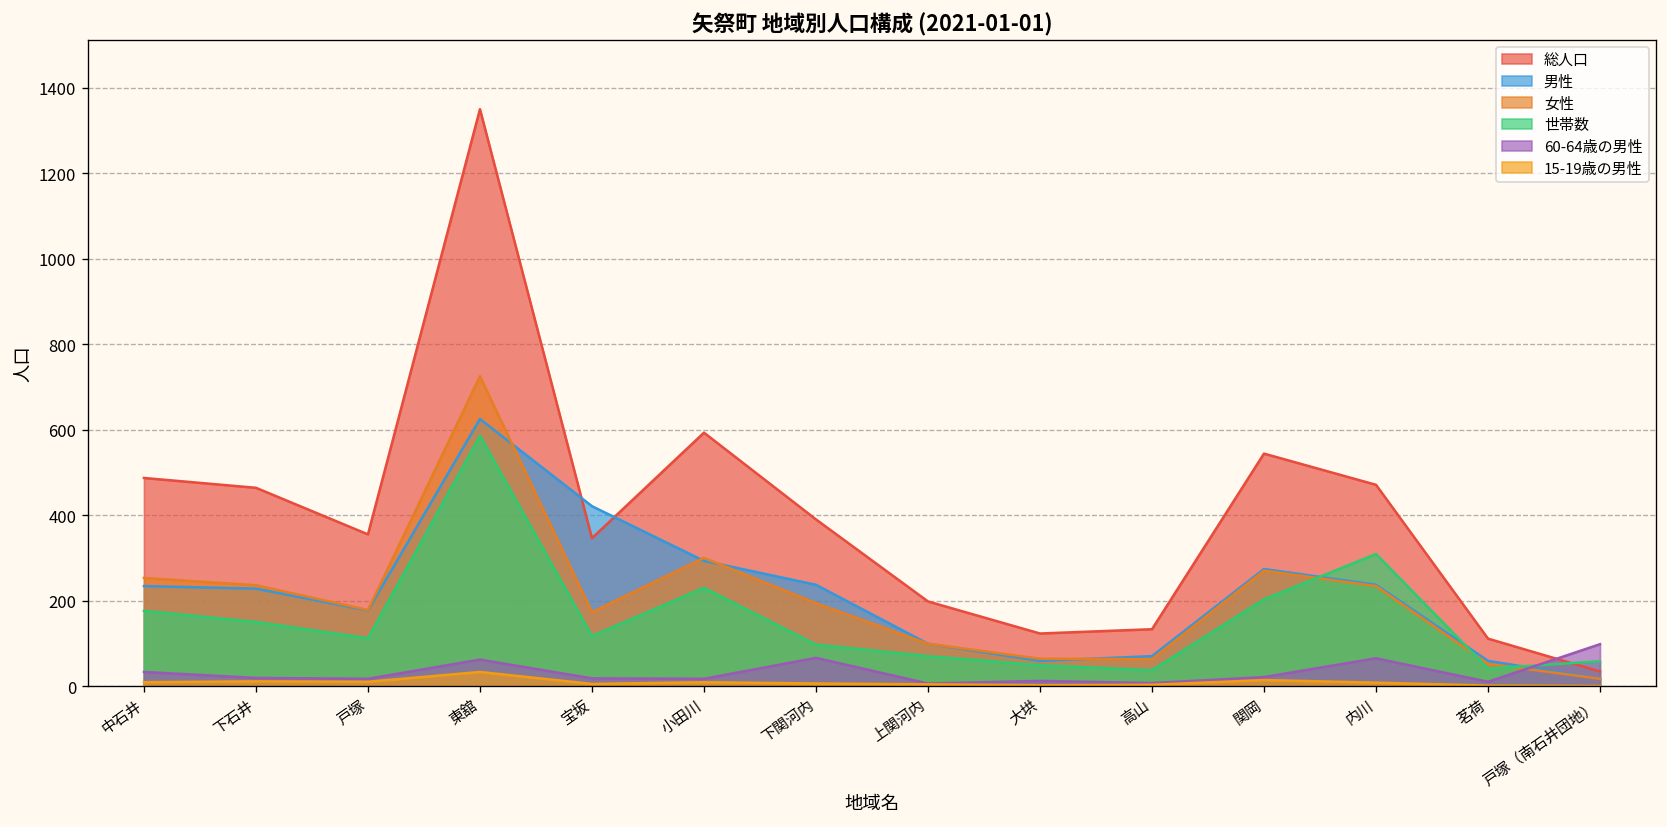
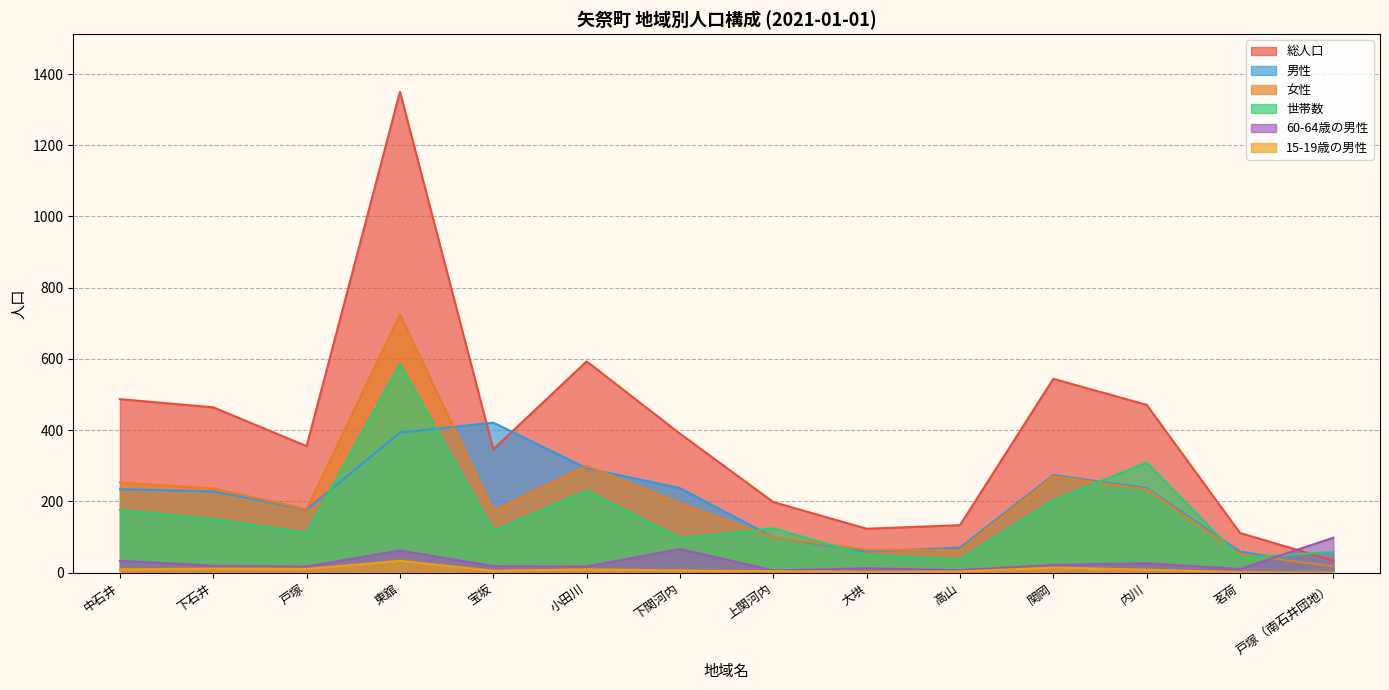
  {
    "男性": {
      "中石井": 230,
      "下石井": 230,
-     "東舘": 630,
+     "東舘": 390,
      "宝坂": 420,
      "下関河内": 240
    },
    "世帯数": {
      "中石井": 180,
      "下石井": 150,
      "戸塚": 110,
      "東舘": 590,
      "宝坂": 120,
      "小田川": 230,
      "下関河内": 100,
-     "上関河内": 70,
+     "上関河内": 120,
      "大垬": 50,
      "高山": 40,
      "関岡": 200,
      "内川": 310,
      "茗荷": 40,
      "戸塚（南石井団地）": 60
    },
    "60-64歳の男性": {
      "中石井": 30,
      "下石井": 20,
      "東舘": 60,
      "宝坂": 20,
      "小田川": 20,
      "下関河内": 70,
      "大垬": 10,
-     "内川": 70,
+     "内川": 30,
      "茗荷": 10,
      "戸塚（南石井団地）": 100
    }
  }
